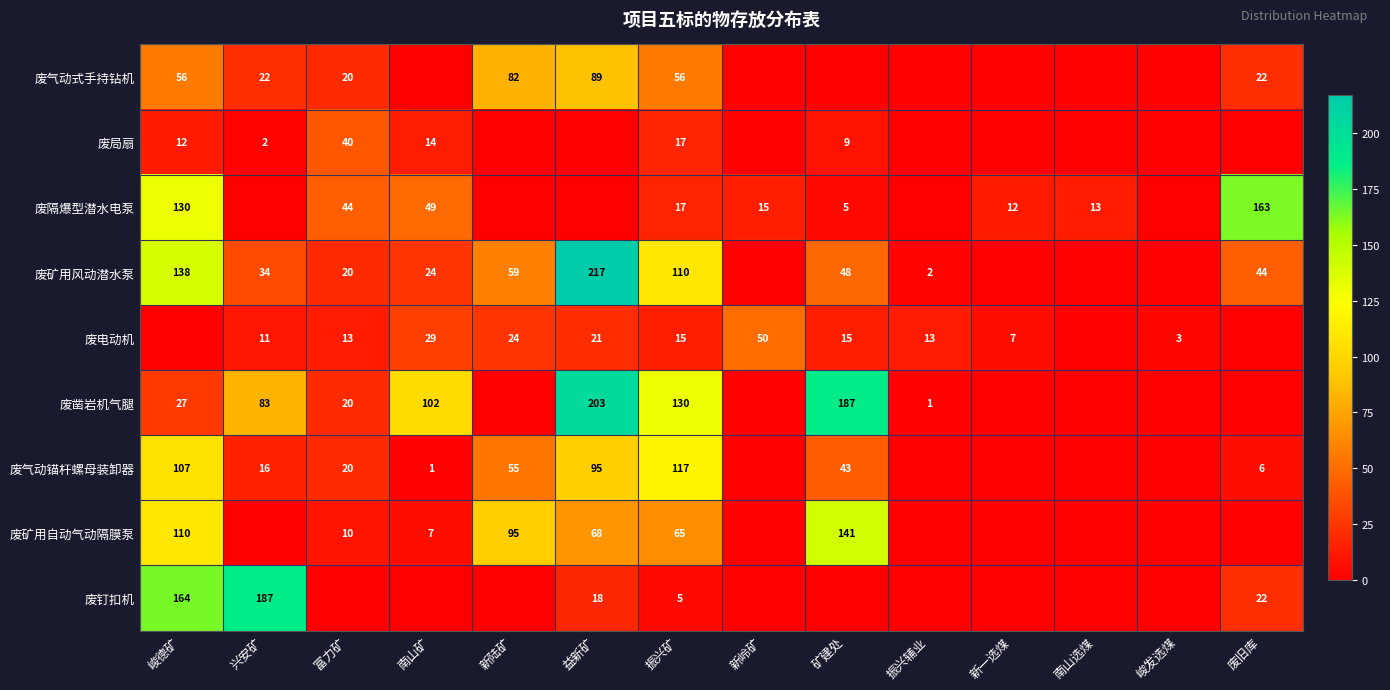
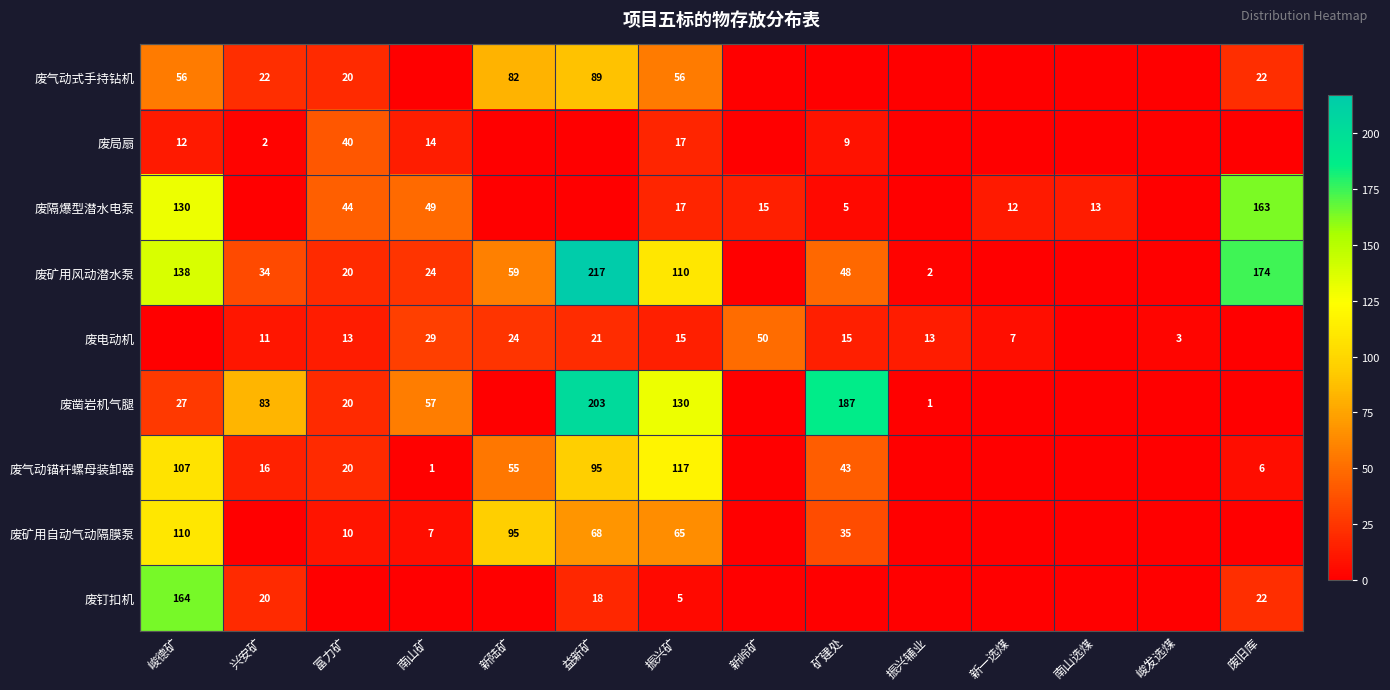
  {
    "废气动式手持钻机": {
      "峻德矿": 56,
      "兴安矿": 22,
      "富力矿": 20,
      "新陆矿": 82,
      "益新矿": 89,
      "振兴矿": 56,
      "废旧库": 22
    },
    "废局扇": {
      "峻德矿": 12,
      "兴安矿": 2,
      "富力矿": 40,
      "南山矿": 14,
      "振兴矿": 17,
      "矿建处": 9
    },
    "废隔爆型潜水电泵": {
      "峻德矿": 130,
      "富力矿": 44,
      "南山矿": 49,
      "振兴矿": 17,
      "新岭矿": 15,
      "矿建处": 5,
      "新一选煤": 12,
      "南山选煤": 13,
      "废旧库": 163
    },
    "废矿用风动潜水泵": {
      "峻德矿": 138,
      "兴安矿": 34,
      "富力矿": 20,
      "南山矿": 24,
      "新陆矿": 59,
      "益新矿": 217,
      "振兴矿": 110,
      "矿建处": 48,
      "振兴辅业": 2,
-     "废旧库": 44
+     "废旧库": 174
    },
    "废电动机": {
      "兴安矿": 11,
      "富力矿": 13,
      "南山矿": 29,
      "新陆矿": 24,
      "益新矿": 21,
      "振兴矿": 15,
      "新岭矿": 50,
      "矿建处": 15,
      "振兴辅业": 13,
      "新一选煤": 7,
      "峻发选煤": 3
    },
    "废凿岩机气腿": {
      "峻德矿": 27,
      "兴安矿": 83,
      "富力矿": 20,
-     "南山矿": 102,
+     "南山矿": 57,
      "益新矿": 203,
      "振兴矿": 130,
      "矿建处": 187,
      "振兴辅业": 1
    },
    "废气动锚杆螺母装卸器": {
      "峻德矿": 107,
      "兴安矿": 16,
      "富力矿": 20,
      "南山矿": 1,
      "新陆矿": 55,
      "益新矿": 95,
      "振兴矿": 117,
      "矿建处": 43,
      "废旧库": 6
    },
    "废矿用自动气动隔膜泵": {
      "峻德矿": 110,
      "富力矿": 10,
      "南山矿": 7,
      "新陆矿": 95,
      "益新矿": 68,
      "振兴矿": 65,
-     "矿建处": 141
+     "矿建处": 35
    },
    "废钉扣机": {
      "峻德矿": 164,
-     "兴安矿": 187,
+     "兴安矿": 20,
      "益新矿": 18,
      "振兴矿": 5,
      "废旧库": 22
    }
  }
